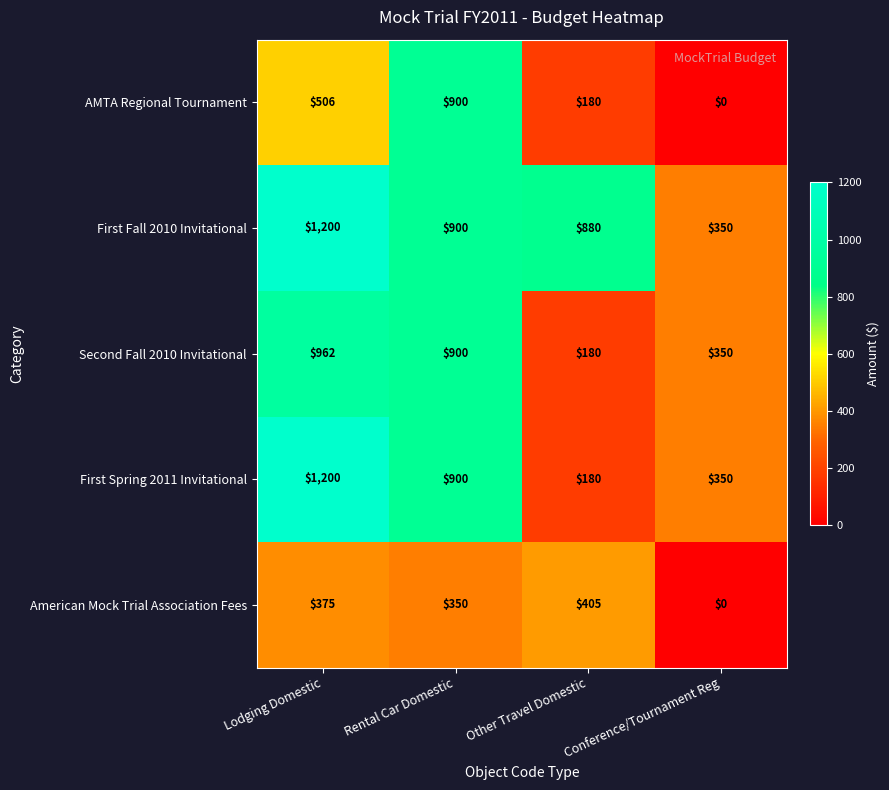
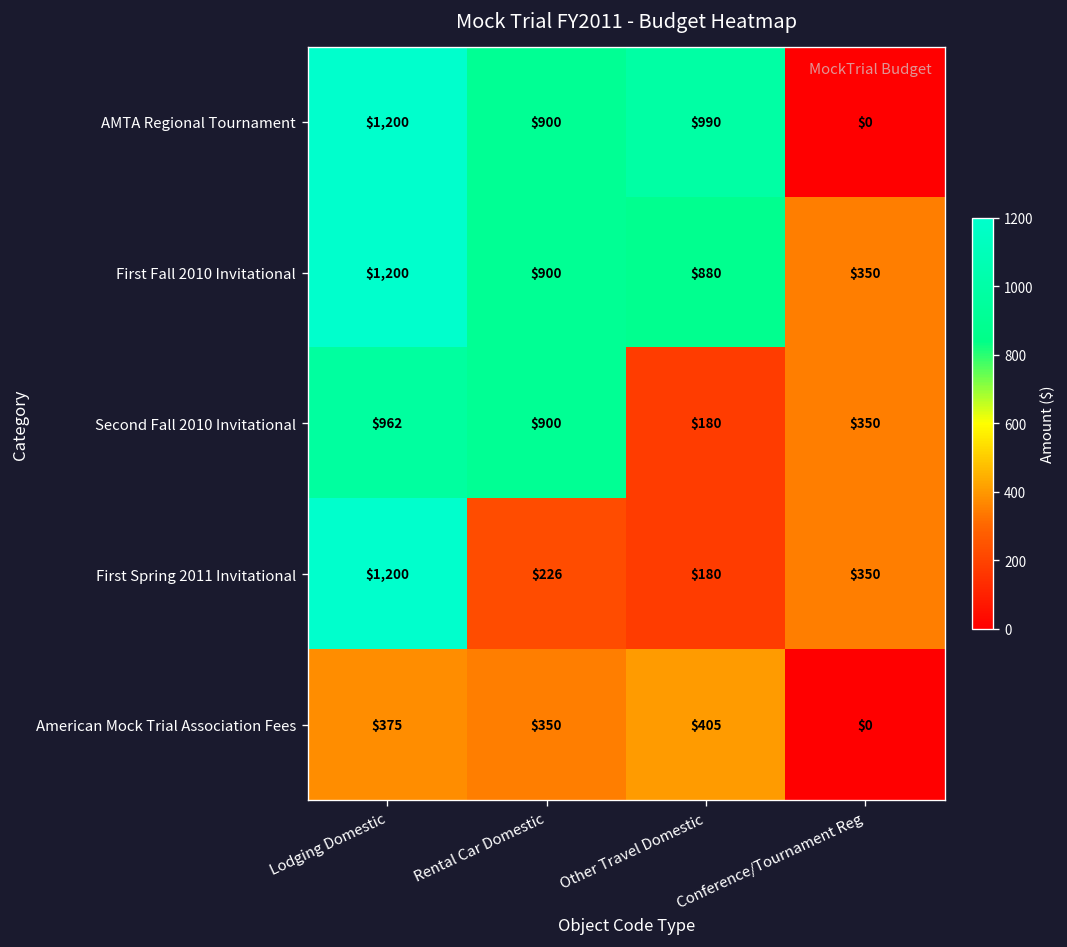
  {
    "AMTA Regional Tournament": {
-     "Lodging Domestic": "$506",
+     "Lodging Domestic": "$1,200",
      "Rental Car Domestic": "$900",
-     "Other Travel Domestic": "$180"
+     "Other Travel Domestic": "$990"
    },
    "First Fall 2010 Invitational": {
      "Lodging Domestic": "$1,200",
      "Rental Car Domestic": "$900",
      "Other Travel Domestic": "$880",
      "Conference/Tournament Reg": "$350"
    },
    "Second Fall 2010 Invitational": {
      "Lodging Domestic": "$962",
      "Rental Car Domestic": "$900",
      "Other Travel Domestic": "$180",
      "Conference/Tournament Reg": "$350"
    },
    "First Spring 2011 Invitational": {
      "Lodging Domestic": "$1,200",
-     "Rental Car Domestic": "$900",
+     "Rental Car Domestic": "$226",
      "Other Travel Domestic": "$180",
      "Conference/Tournament Reg": "$350"
    },
    "American Mock Trial Association Fees": {
      "Lodging Domestic": "$375",
      "Rental Car Domestic": "$350",
      "Other Travel Domestic": "$405",
      "Conference/Tournament Reg": "$0"
    }
  }
